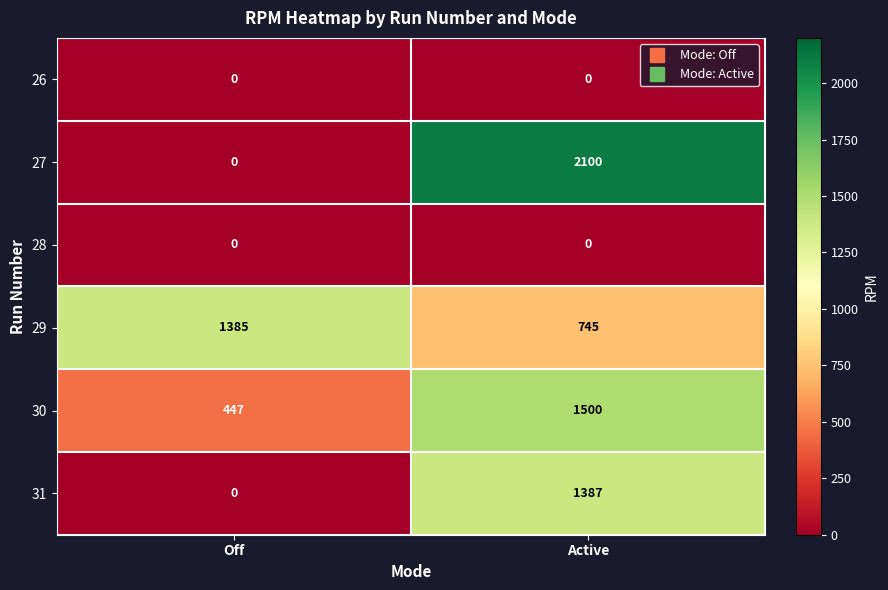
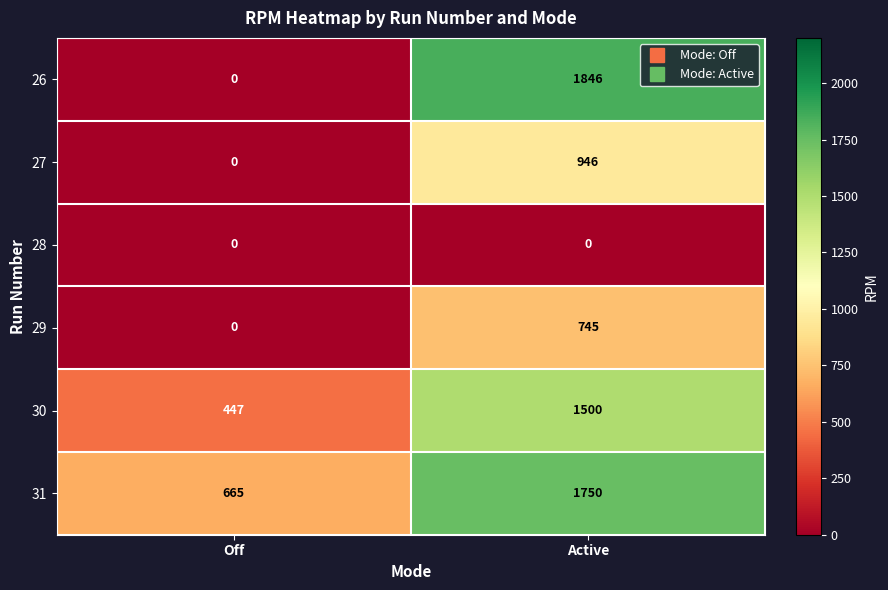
  {
    "26": {
      "Off": 0,
-     "Active": 0
+     "Active": 1846
    },
    "27": {
      "Off": 0,
-     "Active": 2100
+     "Active": 946
    },
    "28": {
      "Off": 0,
      "Active": 0
    },
    "29": {
-     "Off": 1385,
+     "Off": 0,
      "Active": 745
    },
    "30": {
      "Off": 447,
      "Active": 1500
    },
    "31": {
-     "Off": 0,
-     "Active": 1387
+     "Off": 665,
+     "Active": 1750
    }
  }
